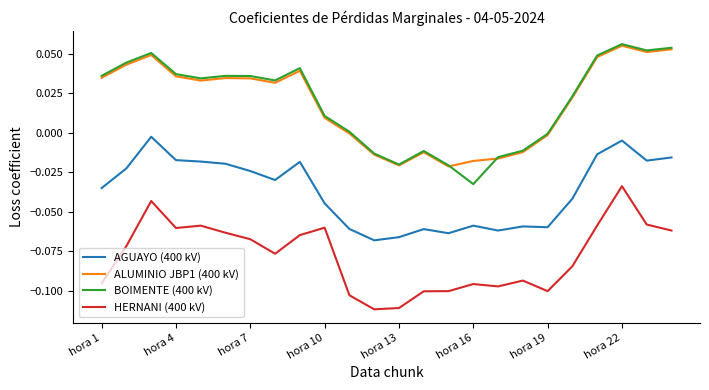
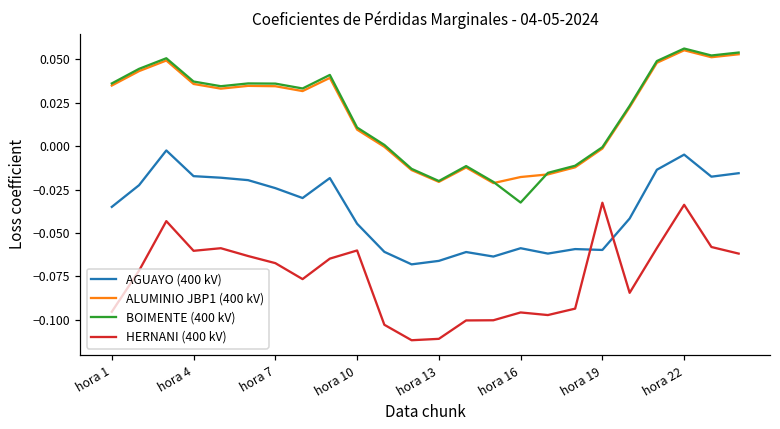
  {
    "AGUAYO (400 kV)": {
      "hora 1": -0.035,
      "hora 4": -0.017,
      "hora 7": -0.024,
      "hora 10": -0.045,
      "hora 13": -0.066,
      "hora 16": -0.059,
      "hora 19": -0.060,
      "hora 22": -0.005
    },
    "ALUMINIO JBP1 (400 kV)": {
      "hora 16": -0.018
    },
    "BOIMENTE (400 kV)": {
      "hora 16": -0.033
    },
    "HERNANI (400 kV)": {
      "hora 4": -0.060,
      "hora 7": -0.067,
      "hora 10": -0.060,
      "hora 13": -0.111,
      "hora 16": -0.096,
-     "hora 19": -0.100,
+     "hora 19": -0.033,
      "hora 22": -0.034
    }
  }
